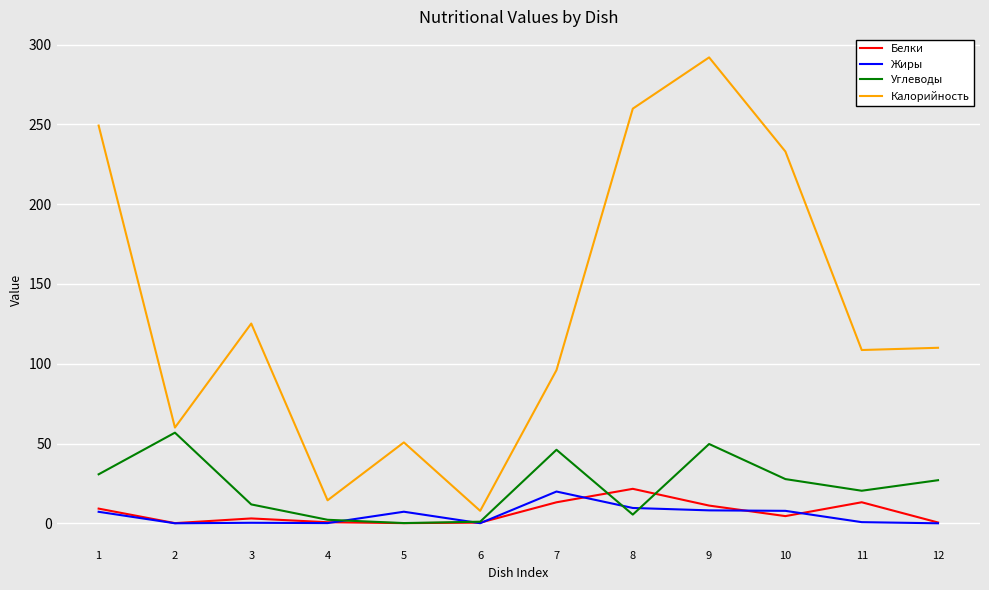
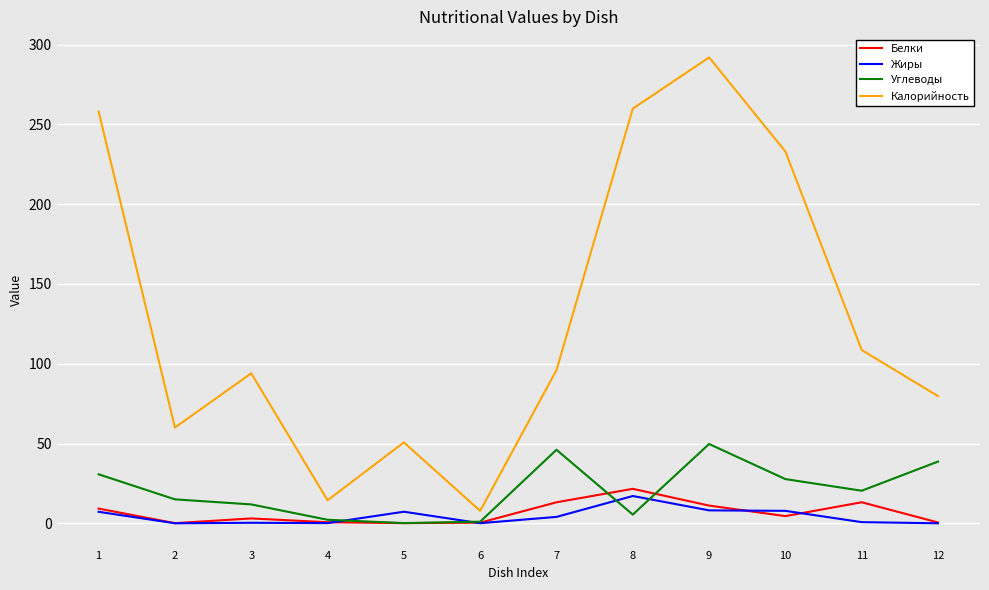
  {
    "Белки": {
      "1": 9,
      "3": 3,
      "7": 13,
      "8": 22,
      "9": 11,
      "10": 5,
      "11": 13
    },
    "Жиры": {
      "1": 7,
      "3": 0,
      "5": 7,
-     "7": 20,
-     "8": 10,
+     "7": 4,
+     "8": 17,
      "9": 8,
      "10": 8,
      "11": 1
    },
    "Углеводы": {
      "1": 31,
-     "2": 57,
+     "2": 15,
      "3": 12,
      "7": 46,
      "8": 5,
      "9": 50,
      "10": 28,
      "11": 20,
-     "12": 27
+     "12": 39
    },
    "Калорийность": {
-     "1": 249,
+     "1": 258,
      "2": 60,
-     "3": 125,
+     "3": 94,
      "4": 14,
      "5": 51,
      "6": 8,
      "7": 96,
      "8": 260,
      "9": 292,
      "10": 233,
      "11": 109,
-     "12": 110
+     "12": 80
    }
  }
